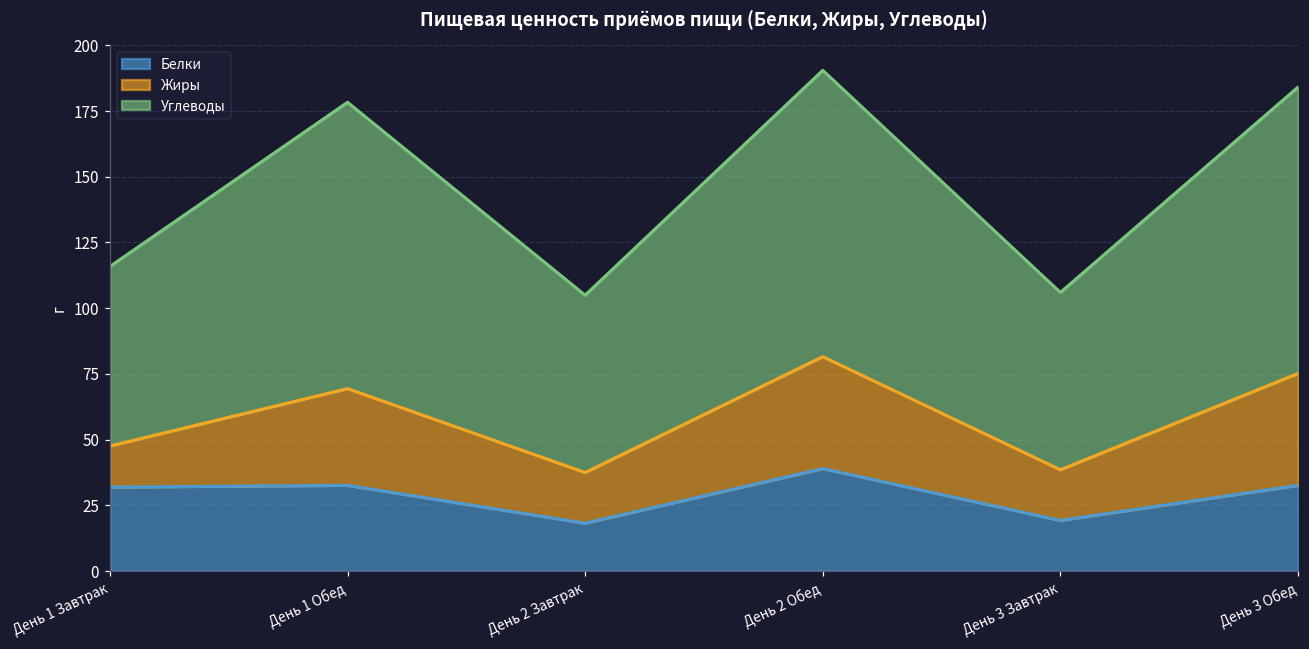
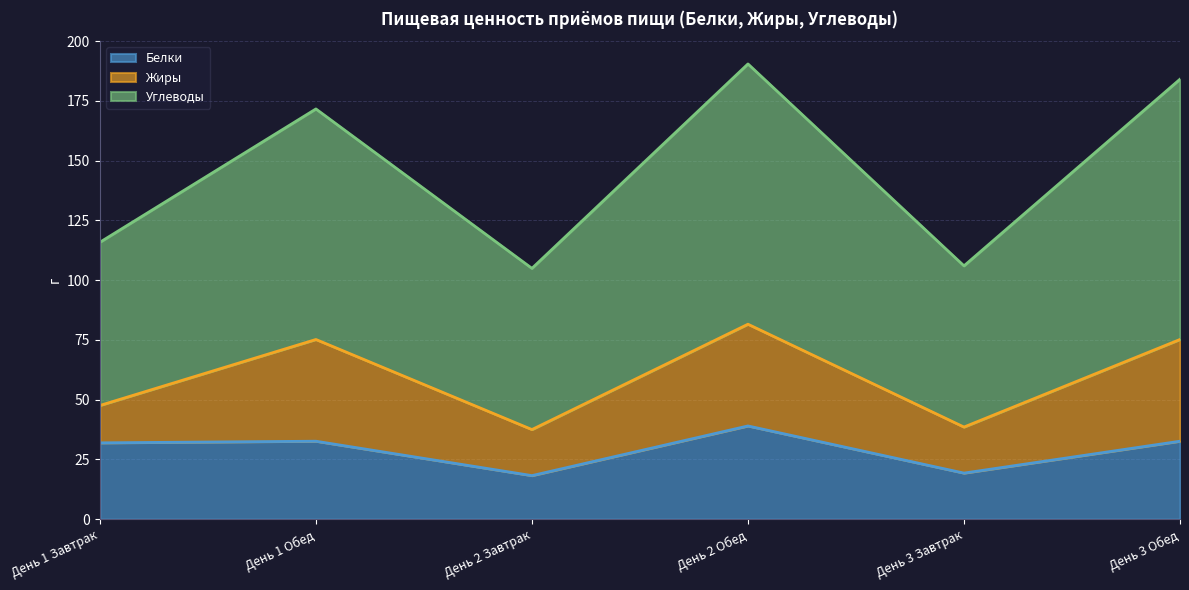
  {
    "Белки": {
      "День 1 Завтрак": 32,
      "День 1 Обед": 33,
      "День 2 Завтрак": 18,
      "День 2 Обед": 39,
      "День 3 Завтрак": 19,
      "День 3 Обед": 33
    },
    "Жиры": {
      "День 1 Завтрак": 16,
-     "День 1 Обед": 37,
+     "День 1 Обед": 43,
      "День 2 Завтрак": 19,
      "День 2 Обед": 43,
      "День 3 Завтрак": 19,
      "День 3 Обед": 43
    },
    "Углеводы": {
      "День 1 Завтрак": 68,
-     "День 1 Обед": 109,
+     "День 1 Обед": 96,
      "День 2 Завтрак": 67,
      "День 2 Обед": 109,
      "День 3 Завтрак": 67,
      "День 3 Обед": 109
    }
  }
